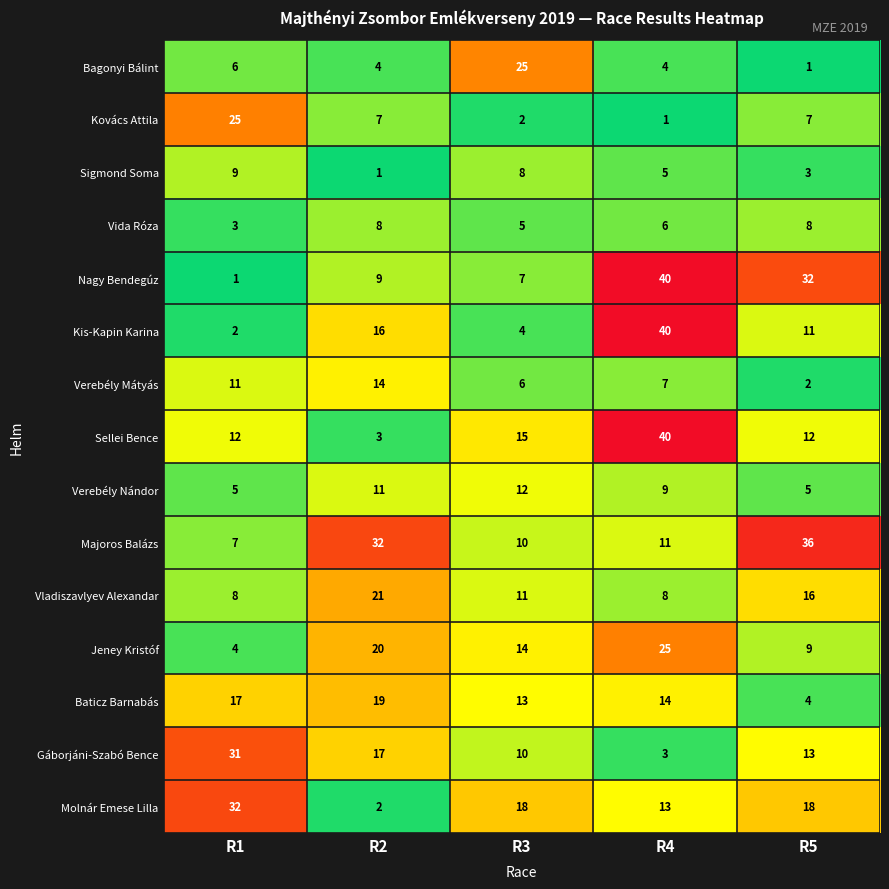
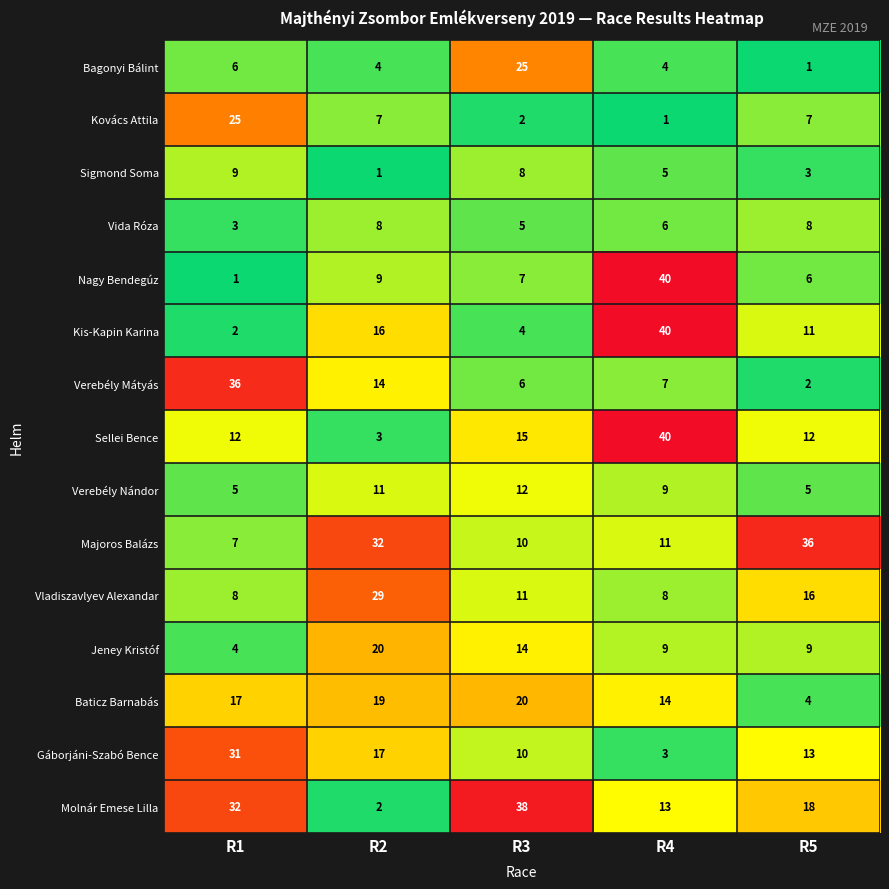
  {
    "Bagonyi Bálint": {
      "R1": 6,
      "R2": 4,
      "R3": 25,
      "R4": 4,
      "R5": 1
    },
    "Kovács Attila": {
      "R1": 25,
      "R2": 7,
      "R3": 2,
      "R4": 1,
      "R5": 7
    },
    "Sigmond Soma": {
      "R1": 9,
      "R2": 1,
      "R3": 8,
      "R4": 5,
      "R5": 3
    },
    "Vida Róza": {
      "R1": 3,
      "R2": 8,
      "R3": 5,
      "R4": 6,
      "R5": 8
    },
    "Nagy Bendegúz": {
      "R1": 1,
      "R2": 9,
      "R3": 7,
      "R4": 40,
-     "R5": 32
+     "R5": 6
    },
    "Kis-Kapin Karina": {
      "R1": 2,
      "R2": 16,
      "R3": 4,
      "R4": 40,
      "R5": 11
    },
    "Verebély Mátyás": {
-     "R1": 11,
+     "R1": 36,
      "R2": 14,
      "R3": 6,
      "R4": 7,
      "R5": 2
    },
    "Sellei Bence": {
      "R1": 12,
      "R2": 3,
      "R3": 15,
      "R4": 40,
      "R5": 12
    },
    "Verebély Nándor": {
      "R1": 5,
      "R2": 11,
      "R3": 12,
      "R4": 9,
      "R5": 5
    },
    "Majoros Balázs": {
      "R1": 7,
      "R2": 32,
      "R3": 10,
      "R4": 11,
      "R5": 36
    },
    "Vladiszavlyev Alexandar": {
      "R1": 8,
-     "R2": 21,
+     "R2": 29,
      "R3": 11,
      "R4": 8,
      "R5": 16
    },
    "Jeney Kristóf": {
      "R1": 4,
      "R2": 20,
      "R3": 14,
-     "R4": 25,
+     "R4": 9,
      "R5": 9
    },
    "Baticz Barnabás": {
      "R1": 17,
      "R2": 19,
-     "R3": 13,
+     "R3": 20,
      "R4": 14,
      "R5": 4
    },
    "Gáborjáni-Szabó Bence": {
      "R1": 31,
      "R2": 17,
      "R3": 10,
      "R4": 3,
      "R5": 13
    },
    "Molnár Emese Lilla": {
      "R1": 32,
      "R2": 2,
-     "R3": 18,
+     "R3": 38,
      "R4": 13,
      "R5": 18
    }
  }
